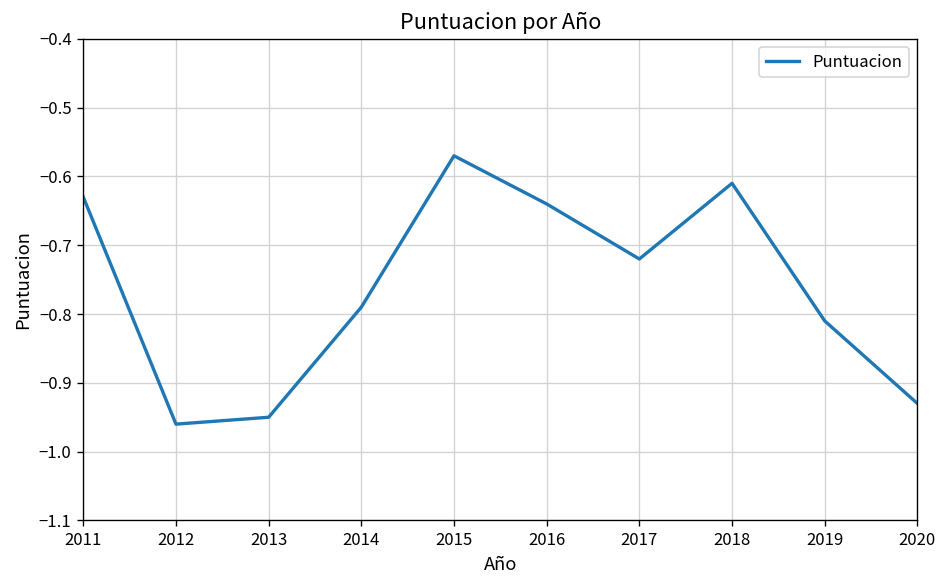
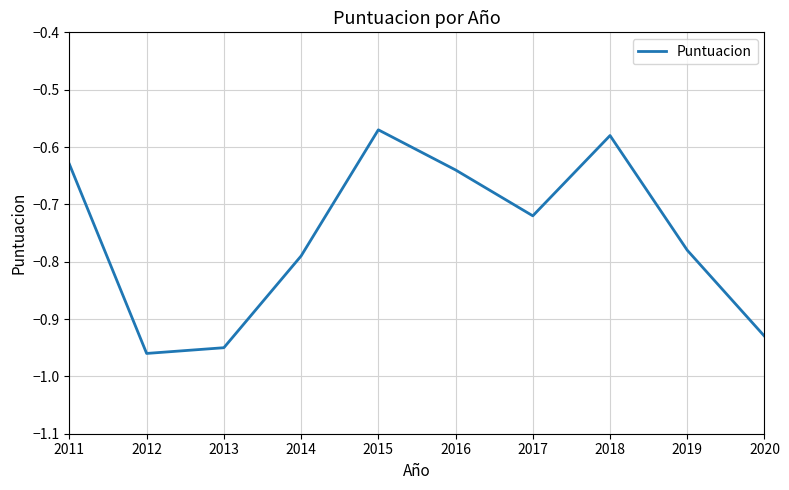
  {
    "2011": -0.63,
    "2012": -0.96,
    "2013": -0.95,
    "2014": -0.79,
    "2015": -0.57,
    "2016": -0.64,
    "2017": -0.72,
-   "2018": -0.61,
-   "2019": -0.81,
+   "2018": -0.58,
+   "2019": -0.78,
    "2020": -0.93
  }
